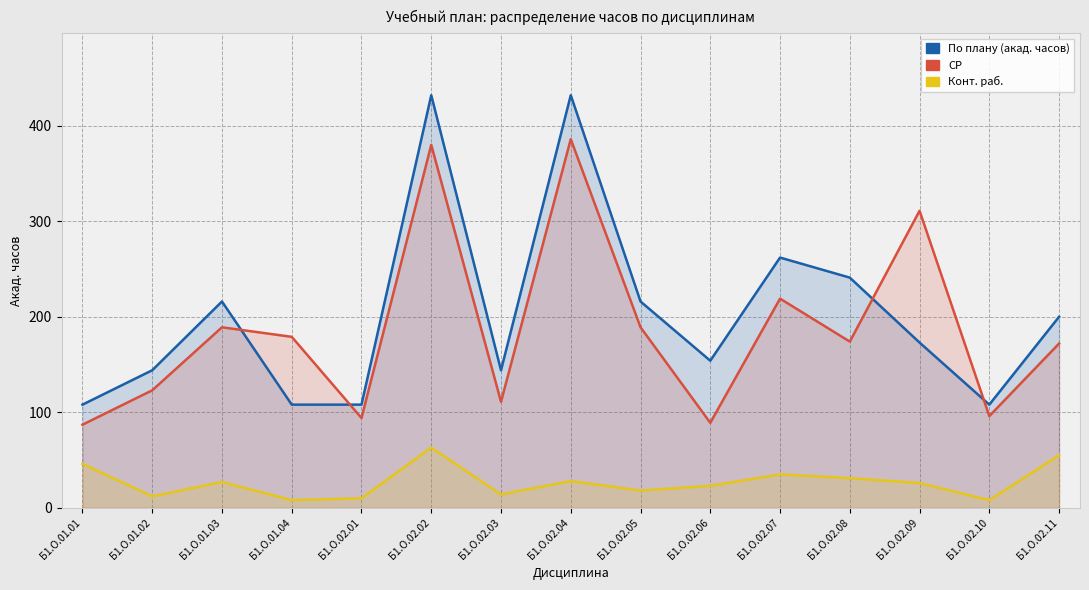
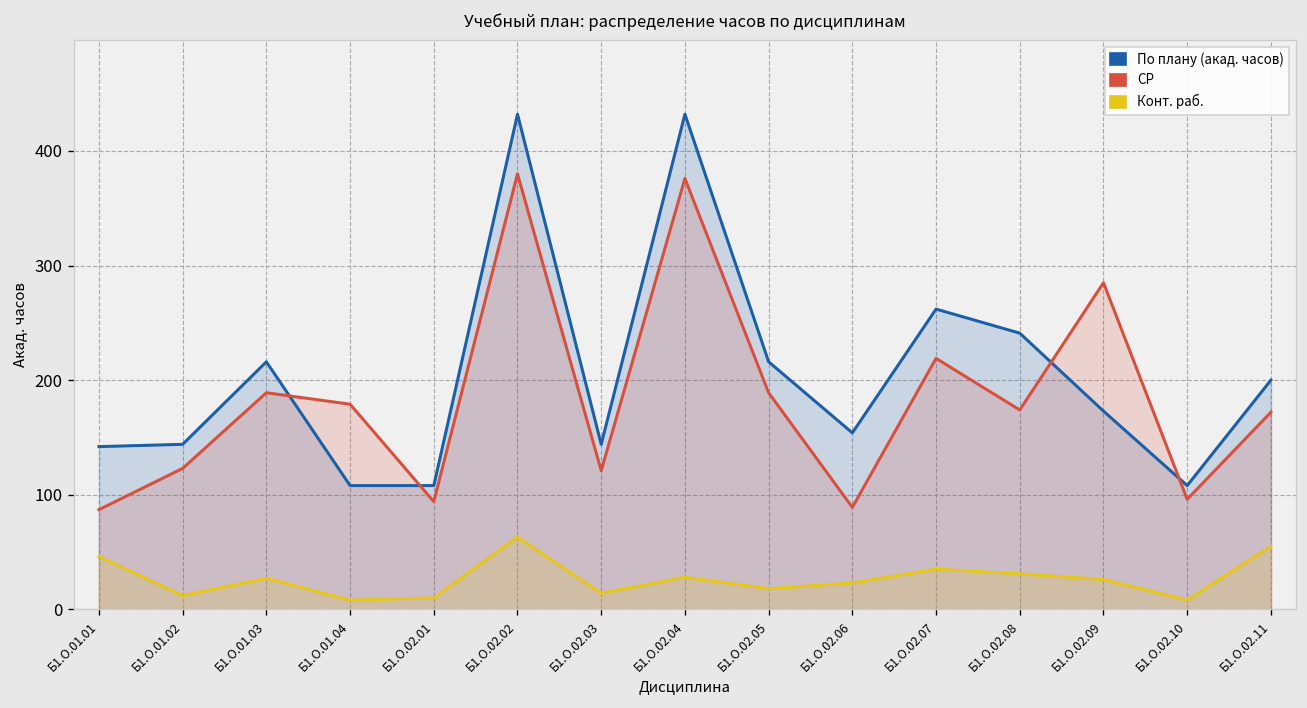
  {
    "По плану (акад. часов)": {
-     "Б1.О.01.01": 110,
+     "Б1.О.01.01": 140,
      "Б1.О.01.02": 140,
      "Б1.О.01.03": 220,
      "Б1.О.01.04": 110,
      "Б1.О.02.01": 110,
      "Б1.О.02.02": 430,
      "Б1.О.02.03": 140,
      "Б1.О.02.04": 430,
      "Б1.О.02.05": 220,
      "Б1.О.02.06": 150,
      "Б1.О.02.07": 260,
      "Б1.О.02.08": 240,
      "Б1.О.02.09": 170,
      "Б1.О.02.10": 110,
      "Б1.О.02.11": 200
    },
    "СР": {
      "Б1.О.01.01": 90,
      "Б1.О.01.02": 120,
      "Б1.О.01.03": 190,
      "Б1.О.01.04": 180,
      "Б1.О.02.01": 90,
      "Б1.О.02.02": 380,
-     "Б1.О.02.03": 110,
-     "Б1.О.02.04": 390,
+     "Б1.О.02.03": 120,
+     "Б1.О.02.04": 380,
      "Б1.О.02.05": 190,
      "Б1.О.02.06": 90,
      "Б1.О.02.07": 220,
      "Б1.О.02.08": 170,
-     "Б1.О.02.09": 310,
+     "Б1.О.02.09": 290,
      "Б1.О.02.10": 100,
      "Б1.О.02.11": 170
    },
    "Конт. раб.": {
      "Б1.О.01.01": 50,
      "Б1.О.01.02": 10,
      "Б1.О.01.03": 30,
      "Б1.О.01.04": 10,
      "Б1.О.02.01": 10,
      "Б1.О.02.02": 60,
      "Б1.О.02.03": 10,
      "Б1.О.02.04": 30,
      "Б1.О.02.05": 20,
      "Б1.О.02.06": 20,
      "Б1.О.02.07": 40,
      "Б1.О.02.08": 30,
      "Б1.О.02.09": 30,
      "Б1.О.02.10": 10,
      "Б1.О.02.11": 60
    }
  }
